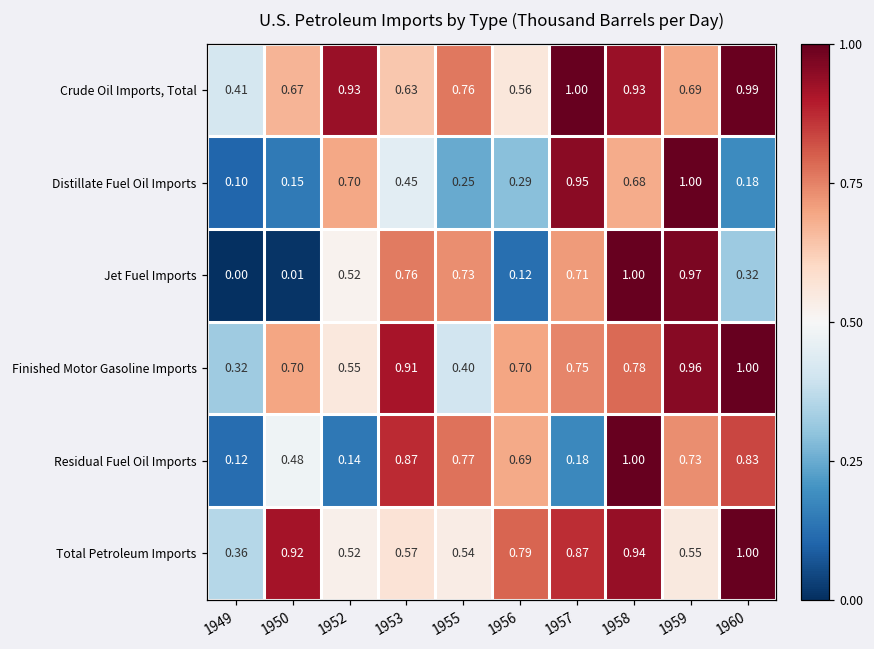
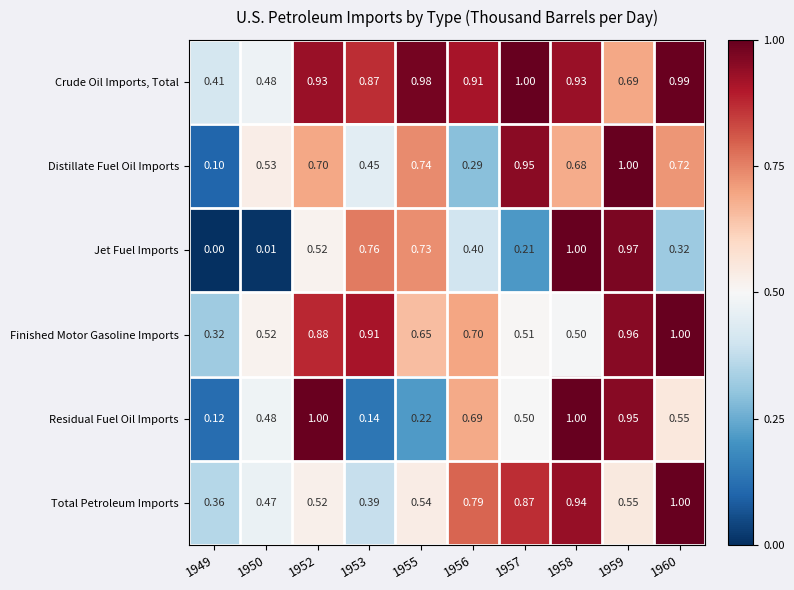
  {
    "Crude Oil Imports, Total": {
      "1949": 0.41,
-     "1950": 0.67,
+     "1950": 0.48,
      "1952": 0.93,
-     "1953": 0.63,
-     "1955": 0.76,
-     "1956": 0.56,
+     "1953": 0.87,
+     "1955": 0.98,
+     "1956": 0.91,
      "1957": 1.00,
      "1958": 0.93,
      "1959": 0.69,
      "1960": 0.99
    },
    "Distillate Fuel Oil Imports": {
      "1949": 0.10,
-     "1950": 0.15,
+     "1950": 0.53,
      "1952": 0.70,
      "1953": 0.45,
-     "1955": 0.25,
+     "1955": 0.74,
      "1956": 0.29,
      "1957": 0.95,
      "1958": 0.68,
      "1959": 1.00,
-     "1960": 0.18
+     "1960": 0.72
    },
    "Jet Fuel Imports": {
      "1949": 0.00,
      "1950": 0.01,
      "1952": 0.52,
      "1953": 0.76,
      "1955": 0.73,
-     "1956": 0.12,
-     "1957": 0.71,
+     "1956": 0.40,
+     "1957": 0.21,
      "1958": 1.00,
      "1959": 0.97,
      "1960": 0.32
    },
    "Finished Motor Gasoline Imports": {
      "1949": 0.32,
-     "1950": 0.70,
-     "1952": 0.55,
+     "1950": 0.52,
+     "1952": 0.88,
      "1953": 0.91,
-     "1955": 0.40,
+     "1955": 0.65,
      "1956": 0.70,
-     "1957": 0.75,
-     "1958": 0.78,
+     "1957": 0.51,
+     "1958": 0.50,
      "1959": 0.96,
      "1960": 1.00
    },
    "Residual Fuel Oil Imports": {
      "1949": 0.12,
      "1950": 0.48,
-     "1952": 0.14,
-     "1953": 0.87,
-     "1955": 0.77,
+     "1952": 1.00,
+     "1953": 0.14,
+     "1955": 0.22,
      "1956": 0.69,
-     "1957": 0.18,
+     "1957": 0.50,
      "1958": 1.00,
-     "1959": 0.73,
-     "1960": 0.83
+     "1959": 0.95,
+     "1960": 0.55
    },
    "Total Petroleum Imports": {
      "1949": 0.36,
-     "1950": 0.92,
+     "1950": 0.47,
      "1952": 0.52,
-     "1953": 0.57,
+     "1953": 0.39,
      "1955": 0.54,
      "1956": 0.79,
      "1957": 0.87,
      "1958": 0.94,
      "1959": 0.55,
      "1960": 1.00
    }
  }
